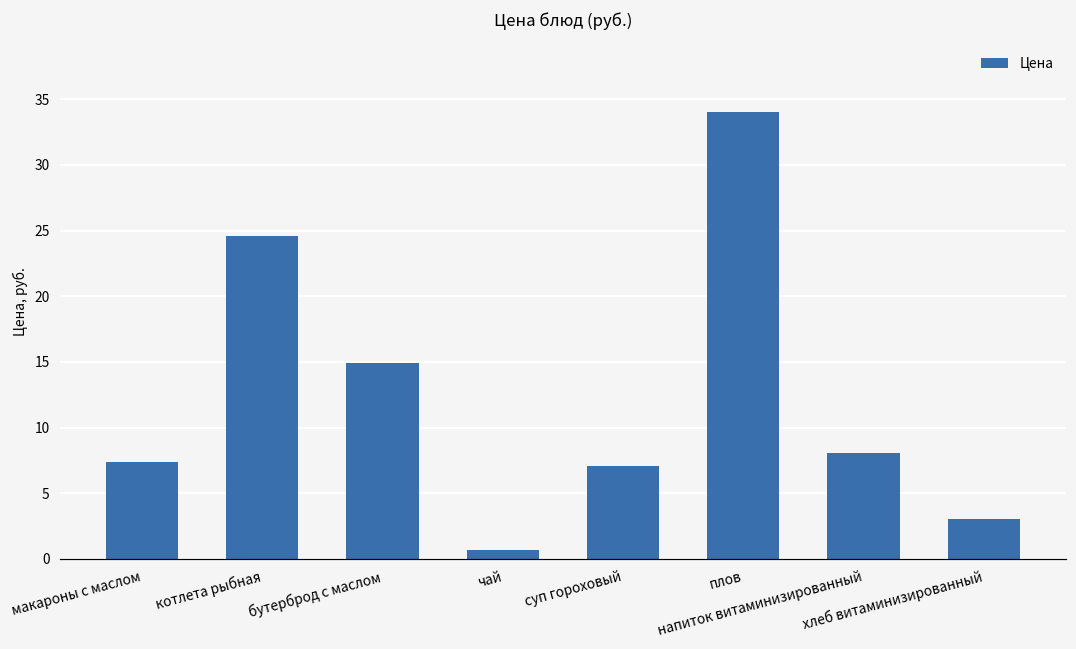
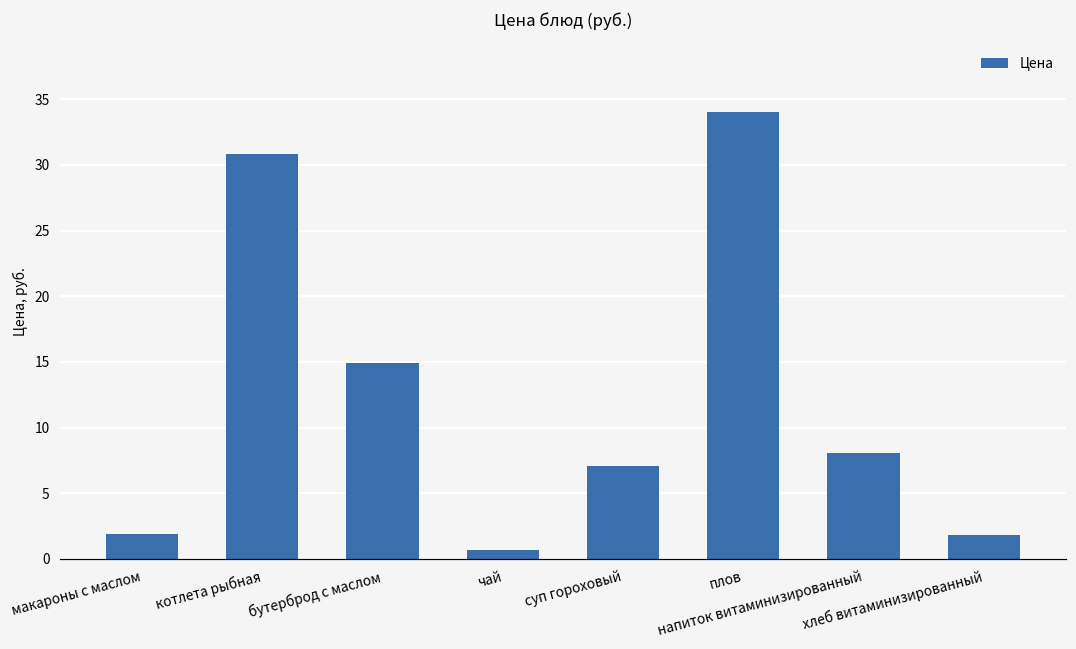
  {
-   "макароны с маслом": 7.4,
-   "котлета рыбная": 24.6,
+   "макароны с маслом": 1.9,
+   "котлета рыбная": 30.8,
    "бутерброд с маслом": 14.9,
    "чай": 0.7,
    "суп гороховый": 7.1,
    "плов": 34.1,
    "напиток витаминизированный": 8.1,
-   "хлеб витаминизированный": 3.1
+   "хлеб витаминизированный": 1.8
  }
